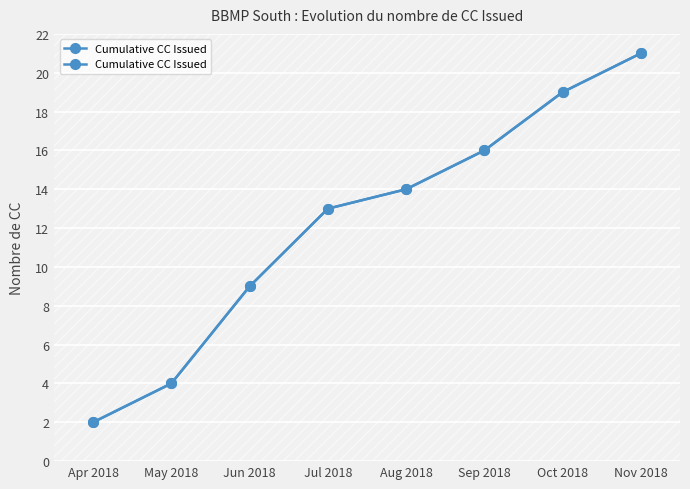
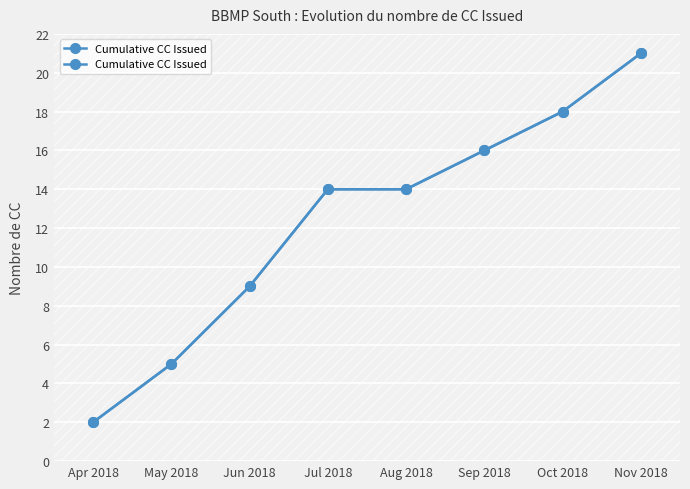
  {
    "Apr 2018": 2,
-   "May 2018": 4,
+   "May 2018": 5,
    "Jun 2018": 9,
-   "Jul 2018": 13,
+   "Jul 2018": 14,
    "Aug 2018": 14,
    "Sep 2018": 16,
-   "Oct 2018": 19,
+   "Oct 2018": 18,
    "Nov 2018": 21
  }
